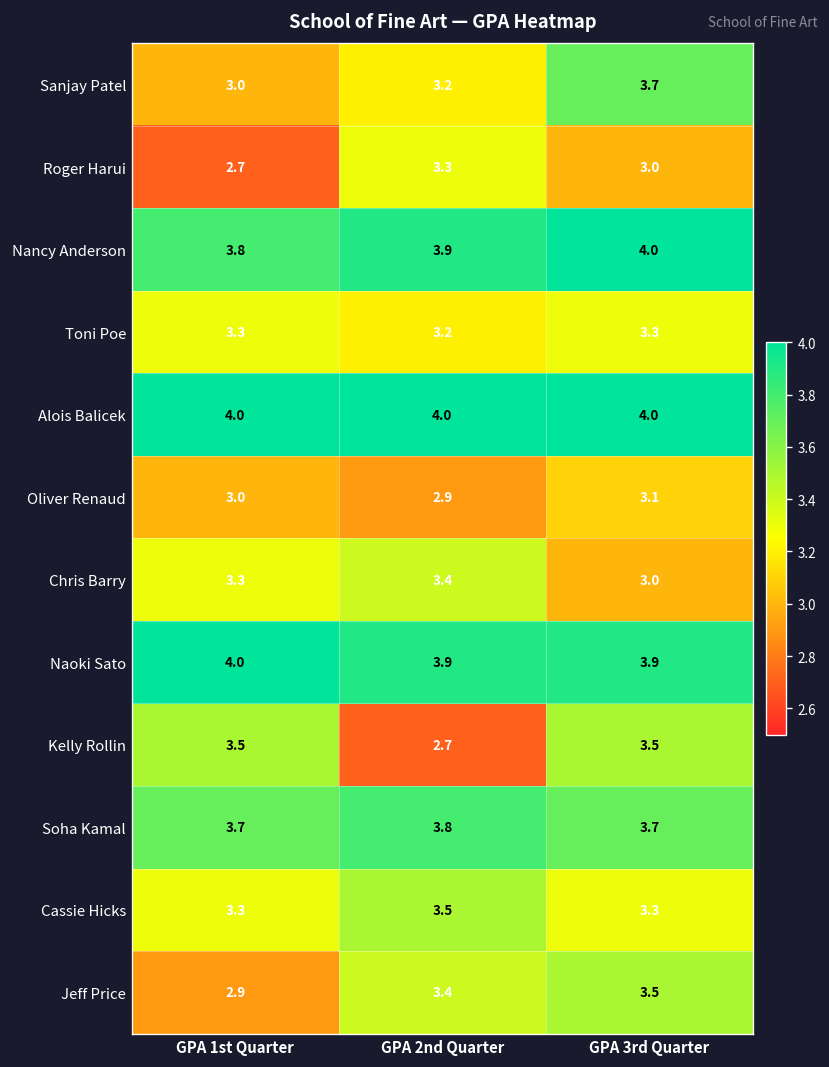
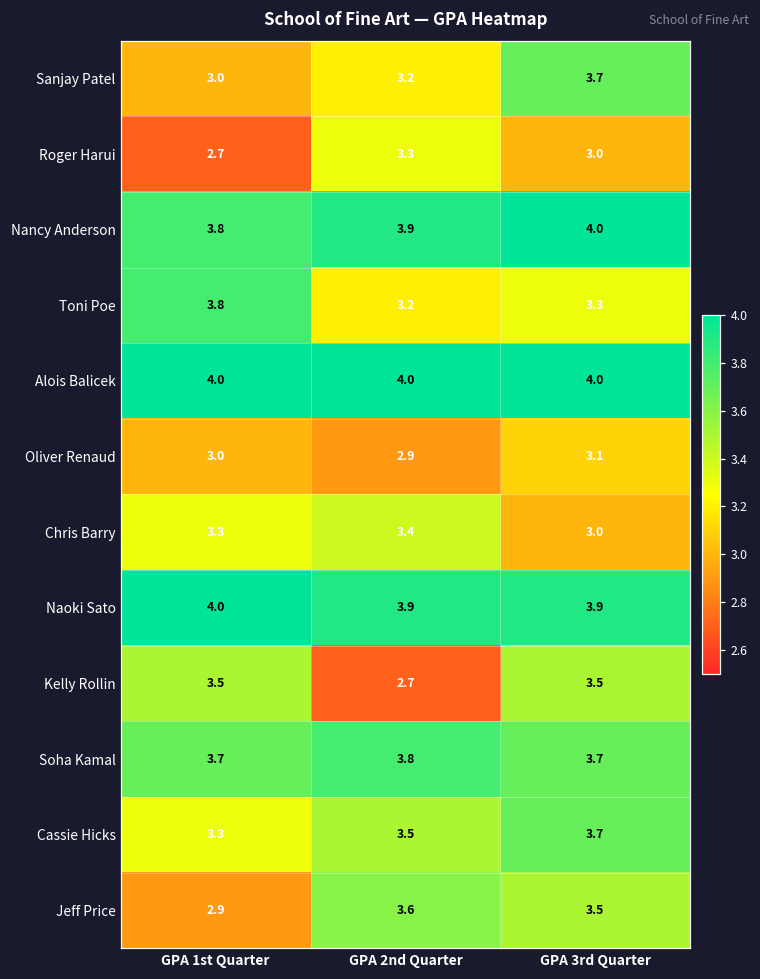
  {
    "Sanjay Patel": {
      "GPA 1st Quarter": 3.0,
      "GPA 2nd Quarter": 3.2,
      "GPA 3rd Quarter": 3.7
    },
    "Roger Harui": {
      "GPA 1st Quarter": 2.7,
      "GPA 2nd Quarter": 3.3,
      "GPA 3rd Quarter": 3.0
    },
    "Nancy Anderson": {
      "GPA 1st Quarter": 3.8,
      "GPA 2nd Quarter": 3.9,
      "GPA 3rd Quarter": 4.0
    },
    "Toni Poe": {
-     "GPA 1st Quarter": 3.3,
+     "GPA 1st Quarter": 3.8,
      "GPA 2nd Quarter": 3.2,
      "GPA 3rd Quarter": 3.3
    },
    "Alois Balicek": {
      "GPA 1st Quarter": 4.0,
      "GPA 2nd Quarter": 4.0,
      "GPA 3rd Quarter": 4.0
    },
    "Oliver Renaud": {
      "GPA 1st Quarter": 3.0,
      "GPA 2nd Quarter": 2.9,
      "GPA 3rd Quarter": 3.1
    },
    "Chris Barry": {
      "GPA 1st Quarter": 3.3,
      "GPA 2nd Quarter": 3.4,
      "GPA 3rd Quarter": 3.0
    },
    "Naoki Sato": {
      "GPA 1st Quarter": 4.0,
      "GPA 2nd Quarter": 3.9,
      "GPA 3rd Quarter": 3.9
    },
    "Kelly Rollin": {
      "GPA 1st Quarter": 3.5,
      "GPA 2nd Quarter": 2.7,
      "GPA 3rd Quarter": 3.5
    },
    "Soha Kamal": {
      "GPA 1st Quarter": 3.7,
      "GPA 2nd Quarter": 3.8,
      "GPA 3rd Quarter": 3.7
    },
    "Cassie Hicks": {
      "GPA 1st Quarter": 3.3,
      "GPA 2nd Quarter": 3.5,
-     "GPA 3rd Quarter": 3.3
+     "GPA 3rd Quarter": 3.7
    },
    "Jeff Price": {
      "GPA 1st Quarter": 2.9,
-     "GPA 2nd Quarter": 3.4,
+     "GPA 2nd Quarter": 3.6,
      "GPA 3rd Quarter": 3.5
    }
  }
